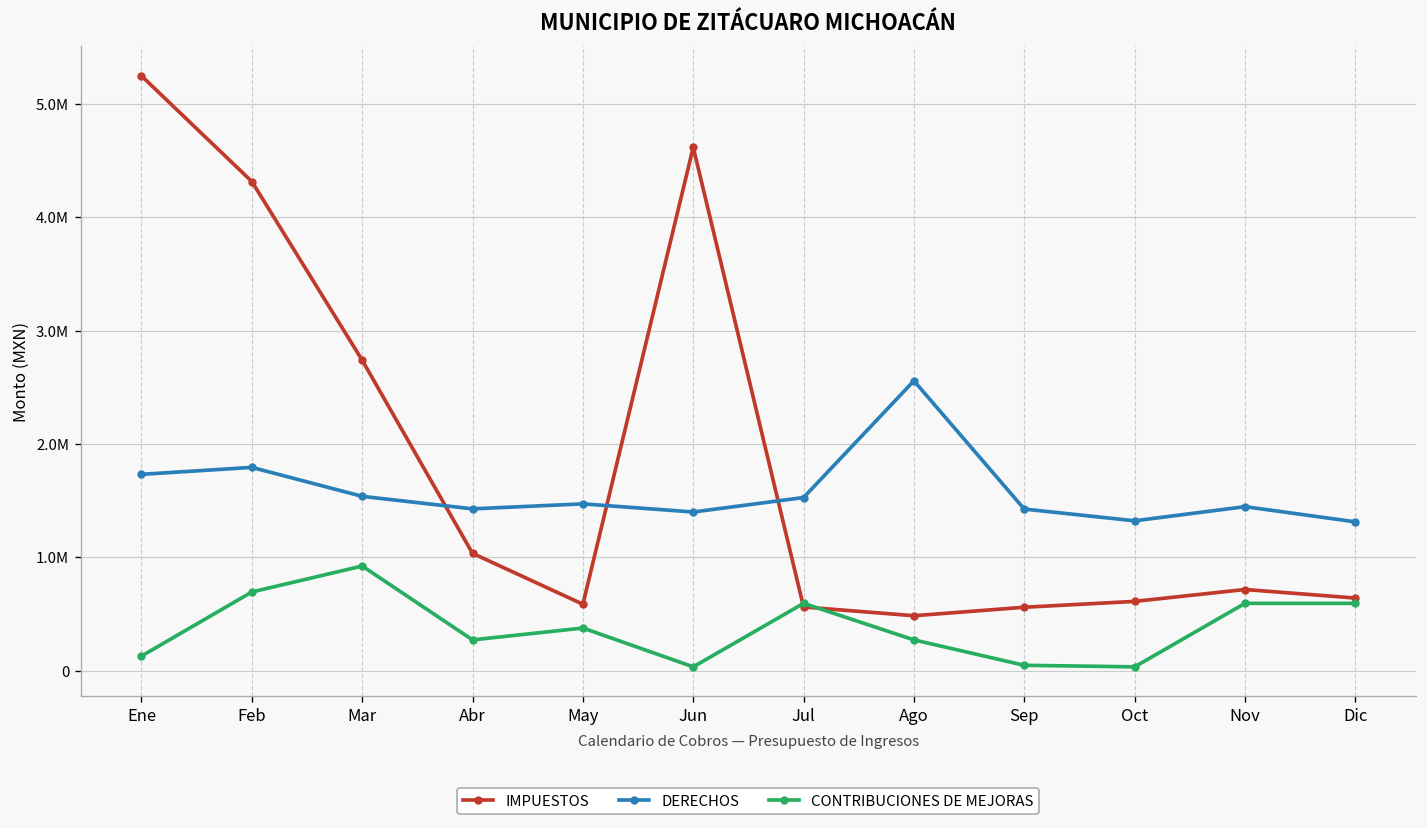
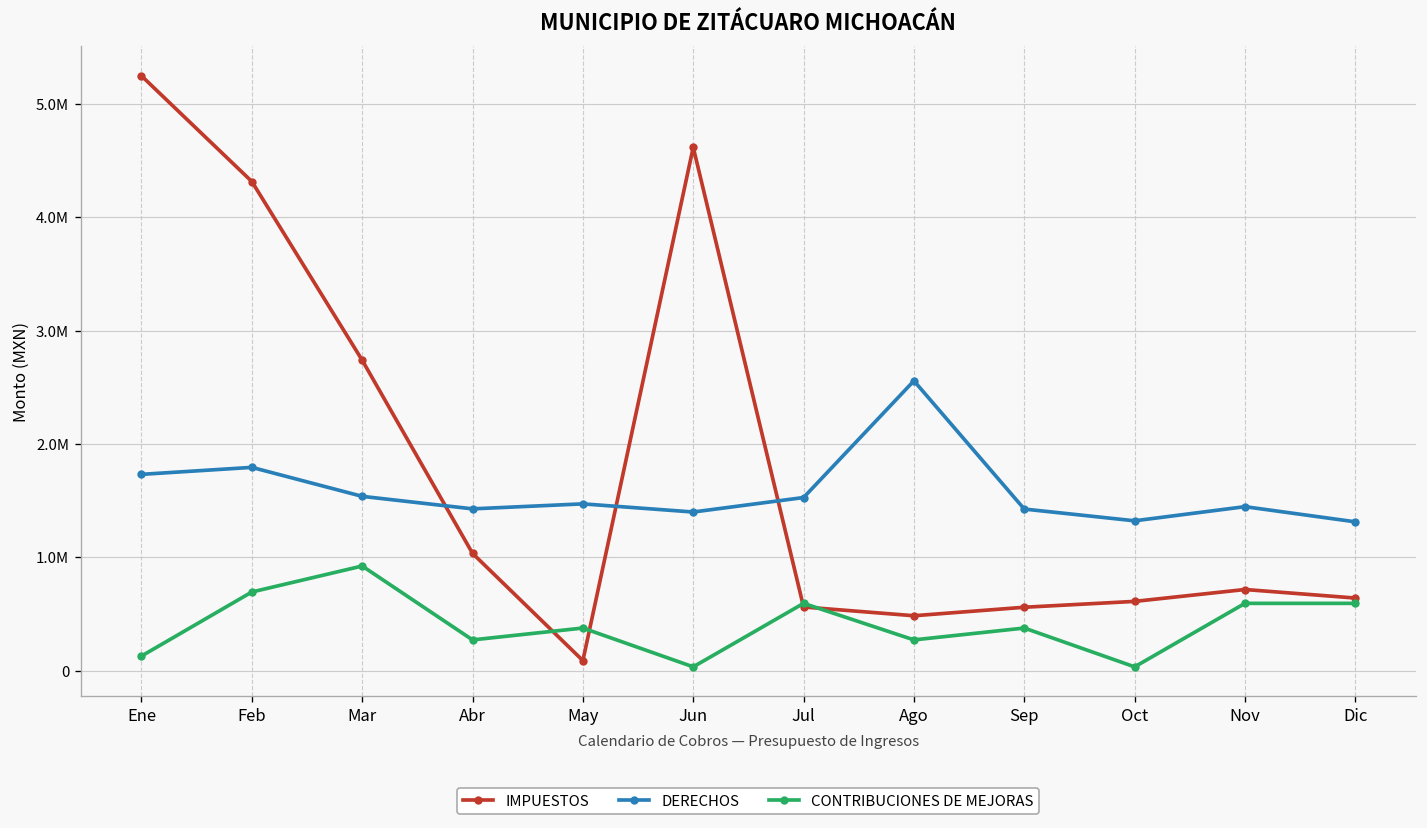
  {
    "IMPUESTOS": {
      "Ene": 5200000,
      "Feb": 4300000,
      "Mar": 2700000,
      "Abr": 1000000,
-     "May": 600000,
+     "May": 100000,
      "Jun": 4600000,
      "Jul": 600000,
      "Ago": 500000,
      "Sep": 600000,
      "Oct": 600000,
      "Nov": 700000,
      "Dic": 600000
    },
    "DERECHOS": {
      "Ene": 1700000,
      "Feb": 1800000,
      "Mar": 1500000,
      "Abr": 1400000,
      "May": 1500000,
      "Jun": 1400000,
      "Jul": 1500000,
      "Ago": 2600000,
      "Sep": 1400000,
      "Oct": 1300000,
      "Nov": 1400000,
      "Dic": 1300000
    },
    "CONTRIBUCIONES DE MEJORAS": {
      "Ene": 100000,
      "Feb": 700000,
      "Mar": 900000,
      "Abr": 300000,
      "May": 400000,
      "Jun": 0,
      "Jul": 600000,
      "Ago": 300000,
-     "Sep": 0,
+     "Sep": 400000,
      "Oct": 0,
      "Nov": 600000,
      "Dic": 600000
    }
  }
